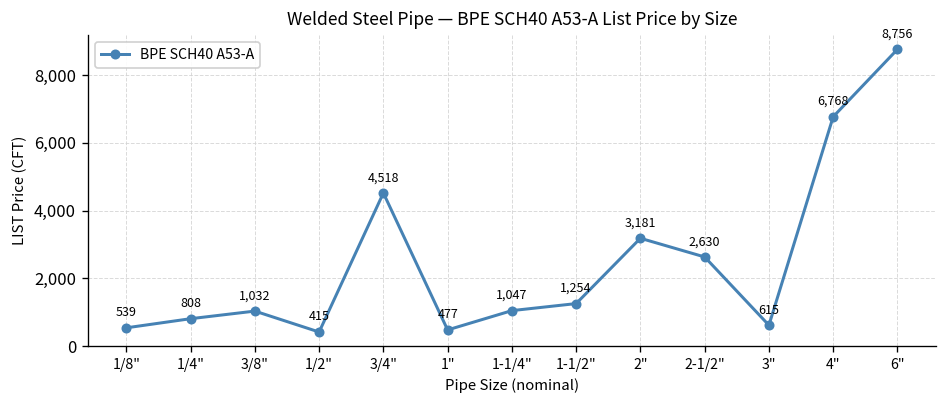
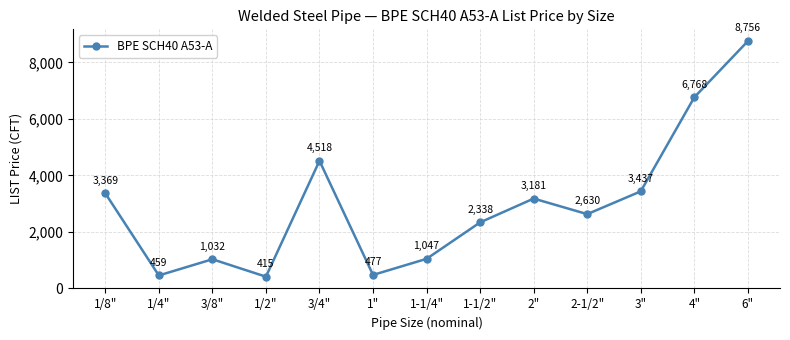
  {
-   "1/8\"": "539",
-   "1/4\"": "808",
+   "1/8\"": "3,369",
+   "1/4\"": "459",
    "3/8\"": "1,032",
    "1/2\"": "415",
    "3/4\"": "4,518",
    "1\"": "477",
    "1-1/4\"": "1,047",
-   "1-1/2\"": "1,254",
+   "1-1/2\"": "2,338",
    "2\"": "3,181",
    "2-1/2\"": "2,630",
-   "3\"": "615",
+   "3\"": "3,437",
    "4\"": "6,768",
    "6\"": "8,756"
  }
